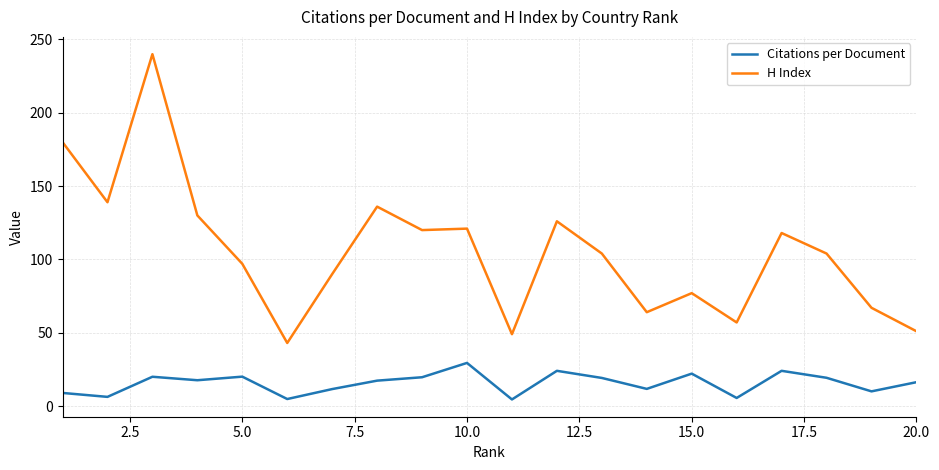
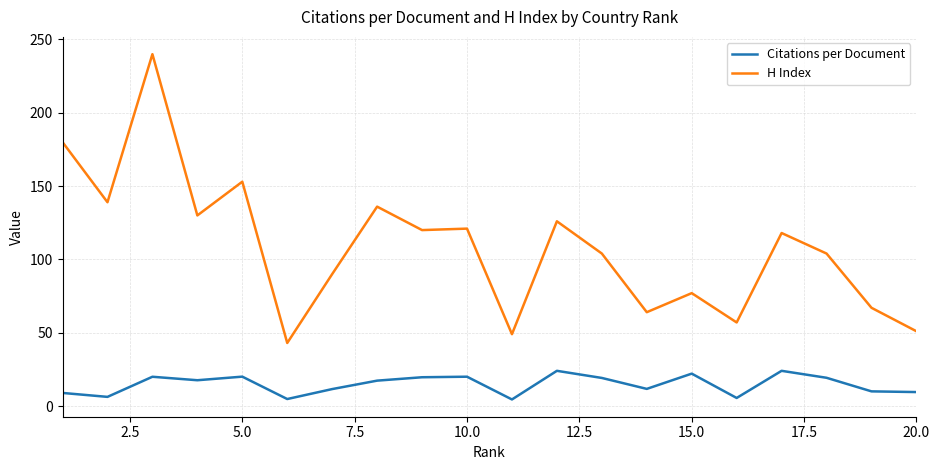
  {
    "Citations per Document": {
      "5.0": 20,
-     "10.0": 29,
+     "10.0": 20,
      "15.0": 22,
-     "20.0": 16
+     "20.0": 10
    },
    "H Index": {
-     "5.0": 97,
+     "5.0": 153,
      "10.0": 121,
      "15.0": 77,
      "20.0": 51
    }
  }
